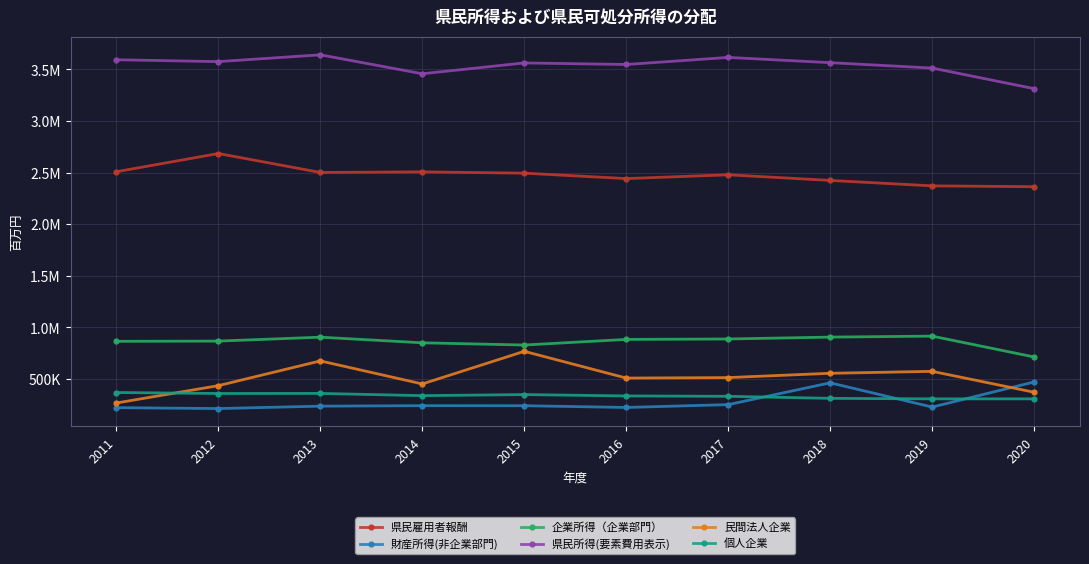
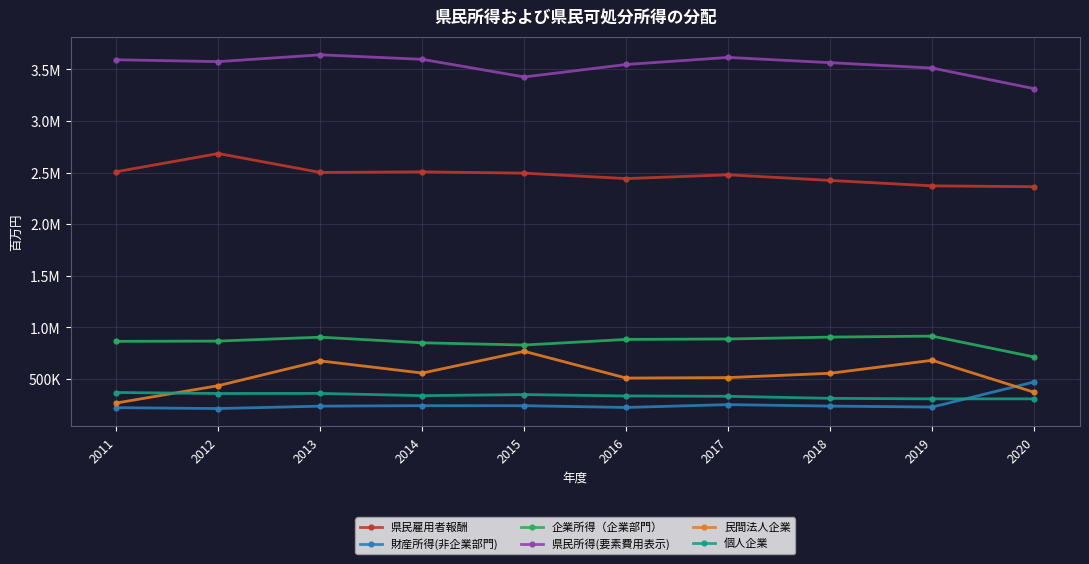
  {
    "県民雇用者報酬": {
      "2011": 2510000,
      "2012": 2680000,
      "2013": 2500000,
      "2014": 2510000,
      "2015": 2490000,
      "2016": 2440000,
      "2017": 2480000,
      "2018": 2420000,
      "2019": 2370000,
      "2020": 2360000
    },
    "財産所得(非企業部門)": {
      "2011": 220000,
      "2012": 210000,
      "2013": 240000,
      "2014": 240000,
      "2015": 240000,
      "2016": 220000,
      "2017": 250000,
-     "2018": 460000,
+     "2018": 240000,
      "2019": 230000,
      "2020": 470000
    },
    "県民所得(要素費用表示)": {
      "2011": 3590000,
      "2012": 3570000,
      "2013": 3640000,
-     "2014": 3460000,
-     "2015": 3560000,
+     "2014": 3600000,
+     "2015": 3430000,
      "2016": 3550000,
      "2017": 3620000,
      "2018": 3560000,
      "2019": 3510000,
      "2020": 3310000
    },
    "民間法人企業": {
      "2011": 270000,
      "2012": 430000,
      "2013": 670000,
-     "2014": 450000,
+     "2014": 560000,
      "2015": 770000,
      "2016": 510000,
      "2017": 510000,
      "2018": 550000,
-     "2019": 570000,
+     "2019": 680000,
      "2020": 370000
    }
  }
